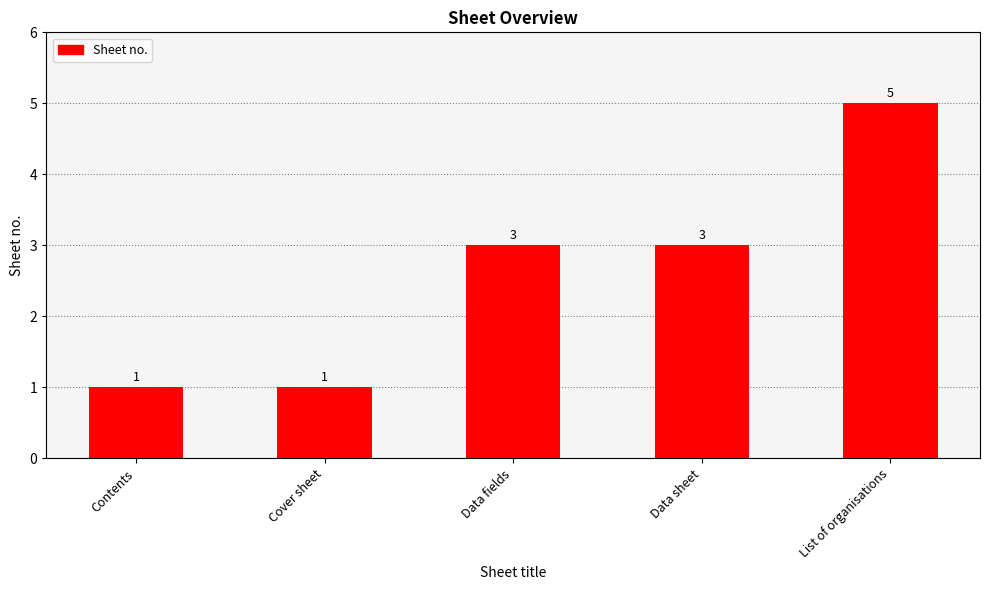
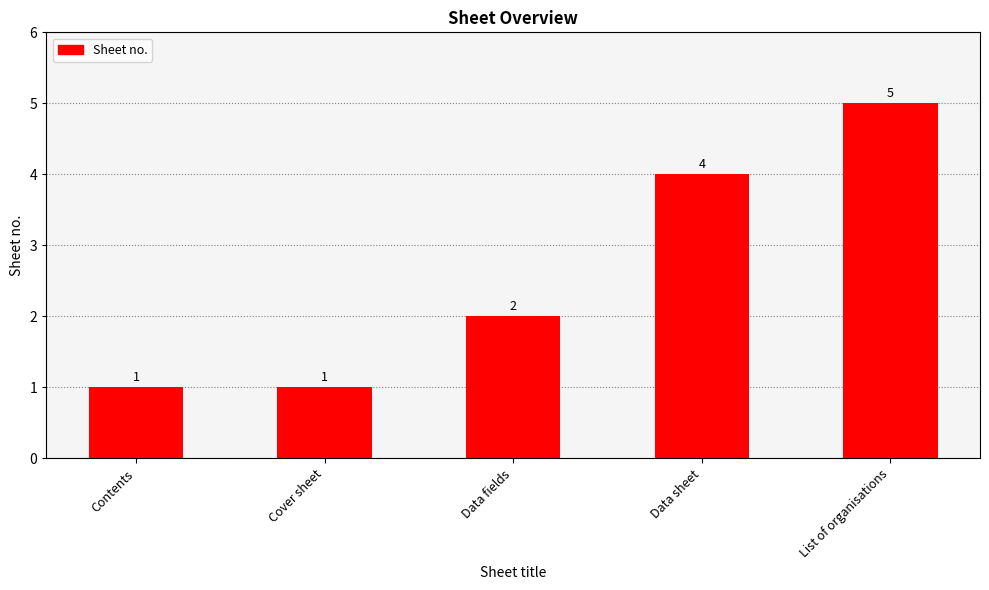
  {
    "Contents": 1,
    "Cover sheet": 1,
-   "Data fields": 3,
-   "Data sheet": 3,
+   "Data fields": 2,
+   "Data sheet": 4,
    "List of organisations": 5
  }
